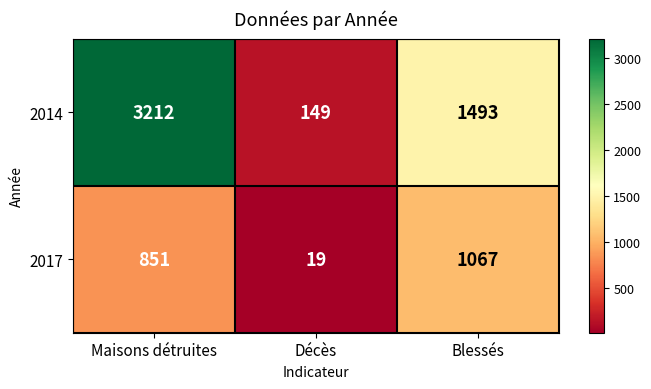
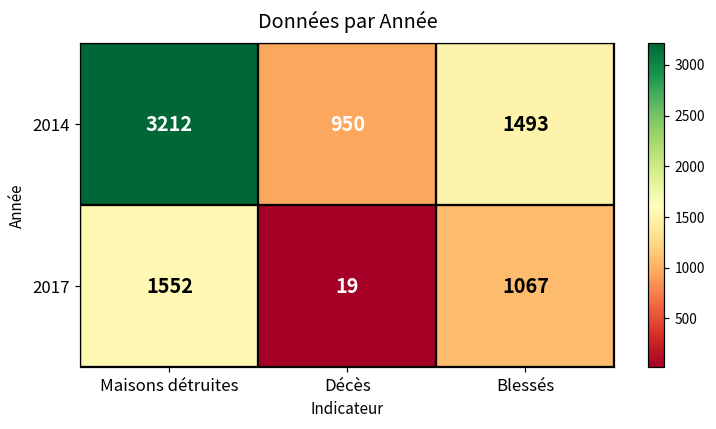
  {
    "2014": {
      "Maisons détruites": 3212,
-     "Décès": 149,
+     "Décès": 950,
      "Blessés": 1493
    },
    "2017": {
-     "Maisons détruites": 851,
+     "Maisons détruites": 1552,
      "Décès": 19,
      "Blessés": 1067
    }
  }
